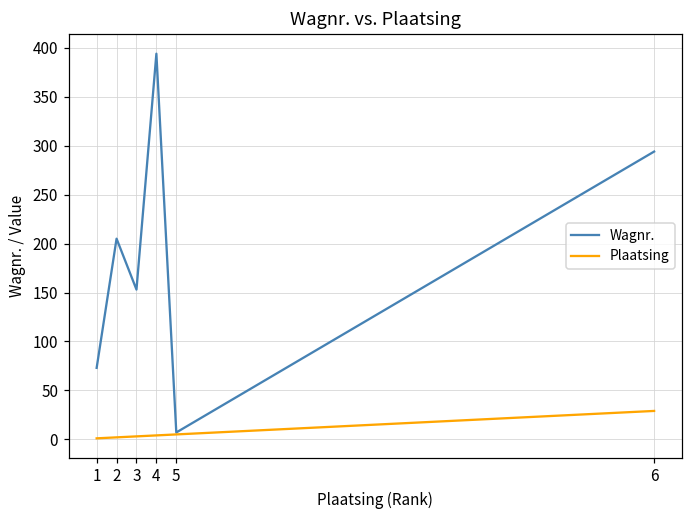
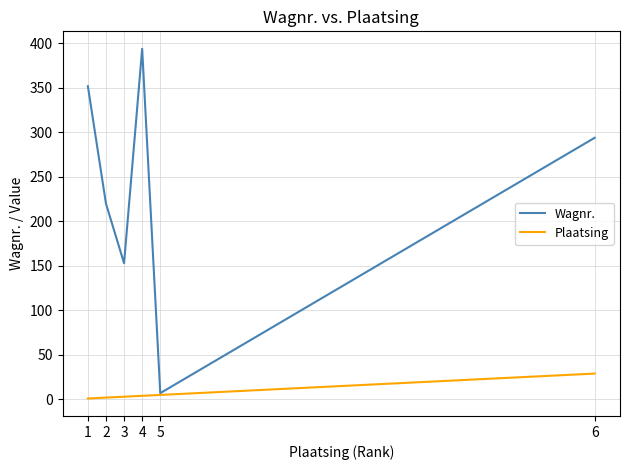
  {
    "Wagnr.": {
-     "1": 70,
-     "2": 210,
+     "1": 350,
+     "2": 220,
      "3": 150,
      "4": 390,
      "6": 290
    },
    "Plaatsing": {
      "1": 0,
      "2": 0,
      "3": 0,
      "4": 0,
      "6": 30
    }
  }
